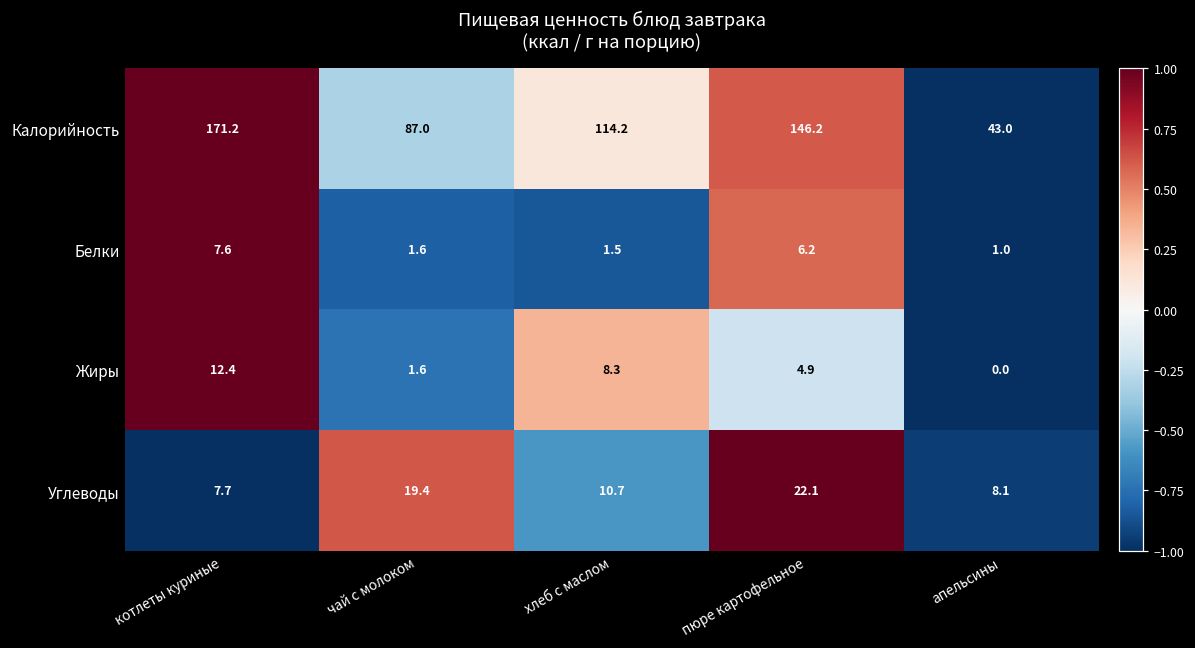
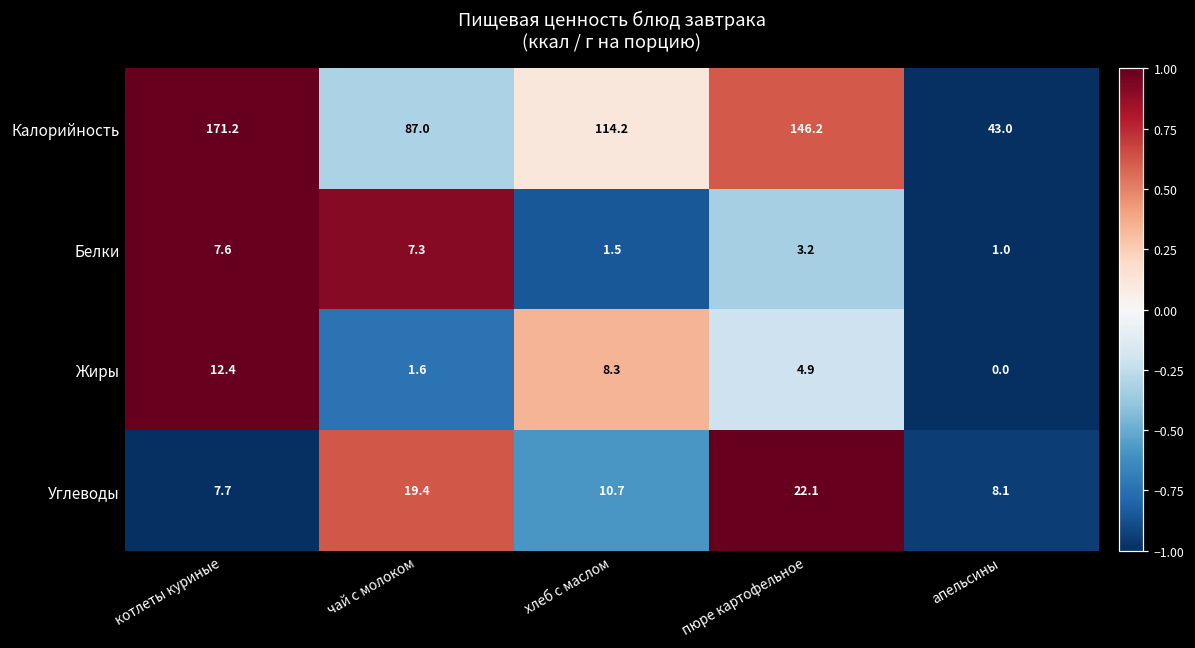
  {
    "Калорийность": {
      "котлеты куриные": 171.2,
      "чай с молоком": 87.0,
      "хлеб с маслом": 114.2,
      "пюре картофельное": 146.2,
      "апельсины": 43.0
    },
    "Белки": {
      "котлеты куриные": 7.6,
-     "чай с молоком": 1.6,
+     "чай с молоком": 7.3,
      "хлеб с маслом": 1.5,
-     "пюре картофельное": 6.2,
+     "пюре картофельное": 3.2,
      "апельсины": 1.0
    },
    "Жиры": {
      "котлеты куриные": 12.4,
      "чай с молоком": 1.6,
      "хлеб с маслом": 8.3,
      "пюре картофельное": 4.9,
      "апельсины": 0.0
    },
    "Углеводы": {
      "котлеты куриные": 7.7,
      "чай с молоком": 19.4,
      "хлеб с маслом": 10.7,
      "пюре картофельное": 22.1,
      "апельсины": 8.1
    }
  }
